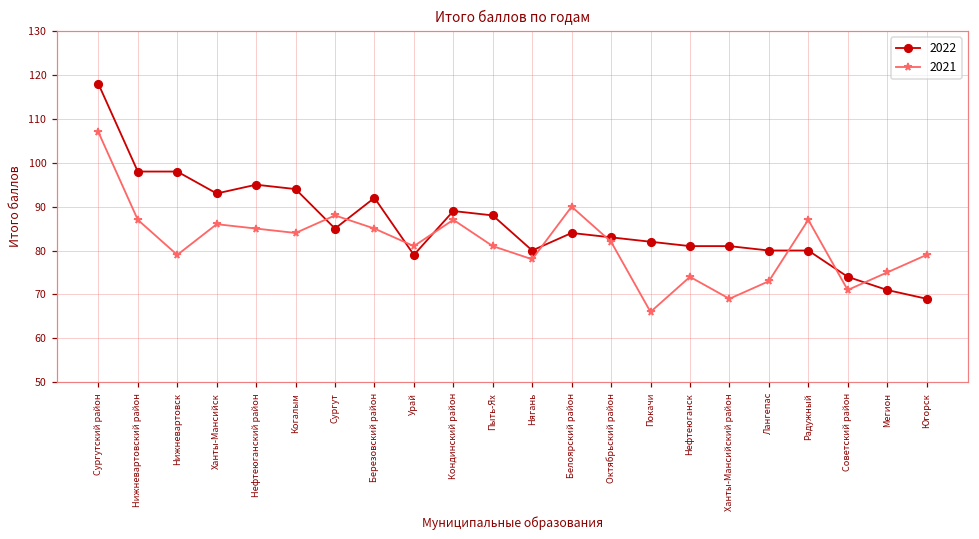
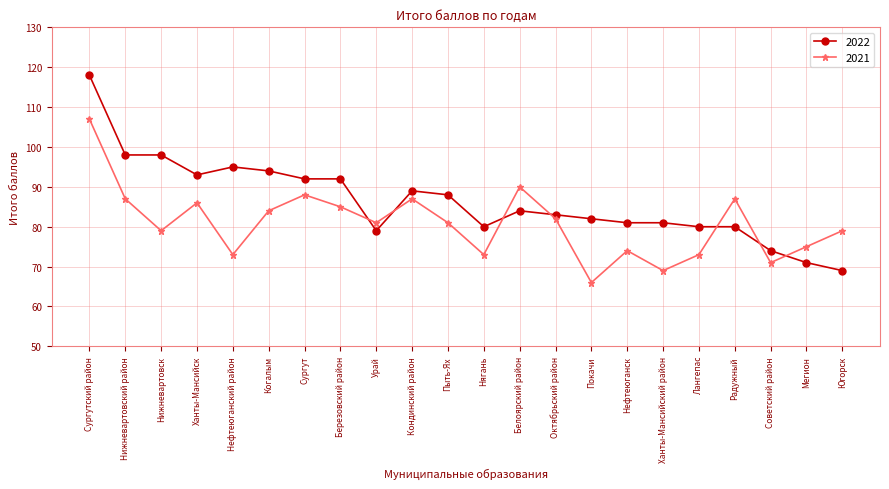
  {
    "2022": {
      "Сургутский район": 118,
      "Нижневартовский район": 98,
      "Нижневартовск": 98,
      "Ханты-Мансийск": 93,
      "Нефтеюганский район": 95,
      "Когалым": 94,
-     "Сургут": 85,
+     "Сургут": 92,
      "Березовский район": 92,
      "Урай": 79,
      "Кондинский район": 89,
      "Пыть-Ях": 88,
      "Нягань": 80,
      "Белоярский район": 84,
      "Октябрьский район": 83,
      "Покачи": 82,
      "Нефтеюганск": 81,
      "Ханты-Мансийский район": 81,
      "Лангепас": 80,
      "Радужный": 80,
      "Советский район": 74,
      "Мегион": 71,
      "Югорск": 69
    },
    "2021": {
      "Сургутский район": 107,
      "Нижневартовский район": 87,
      "Нижневартовск": 79,
      "Ханты-Мансийск": 86,
-     "Нефтеюганский район": 85,
+     "Нефтеюганский район": 73,
      "Когалым": 84,
      "Сургут": 88,
      "Березовский район": 85,
      "Урай": 81,
      "Кондинский район": 87,
      "Пыть-Ях": 81,
-     "Нягань": 78,
+     "Нягань": 73,
      "Белоярский район": 90,
      "Октябрьский район": 82,
      "Покачи": 66,
      "Нефтеюганск": 74,
      "Ханты-Мансийский район": 69,
      "Лангепас": 73,
      "Радужный": 87,
      "Советский район": 71,
      "Мегион": 75,
      "Югорск": 79
    }
  }
